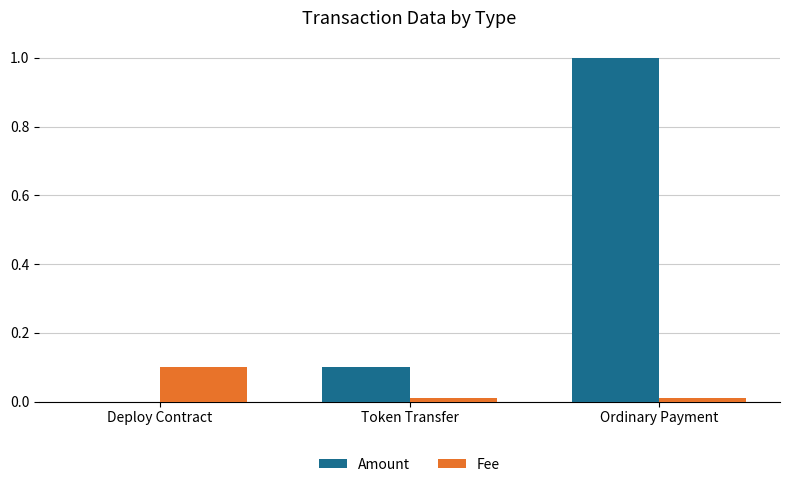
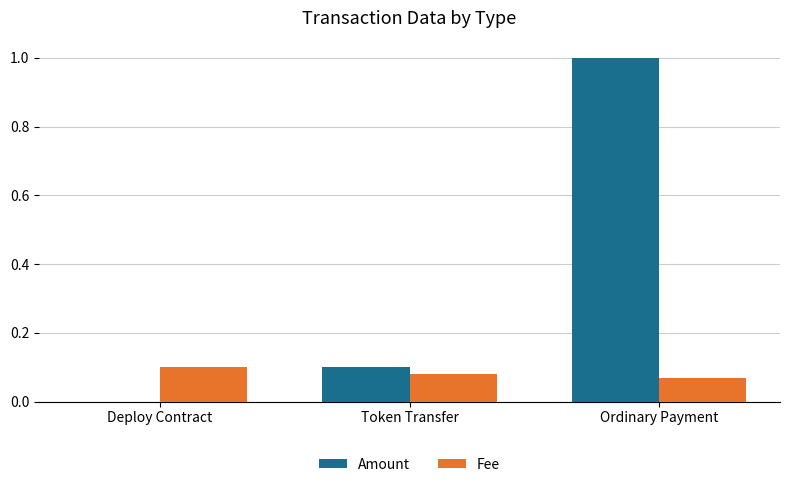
  {
    "Amount": {
      "Deploy Contract": 0.00,
      "Token Transfer": 0.10,
      "Ordinary Payment": 1.00
    },
    "Fee": {
      "Deploy Contract": 0.10,
-     "Token Transfer": 0.01,
-     "Ordinary Payment": 0.01
+     "Token Transfer": 0.08,
+     "Ordinary Payment": 0.07
    }
  }
